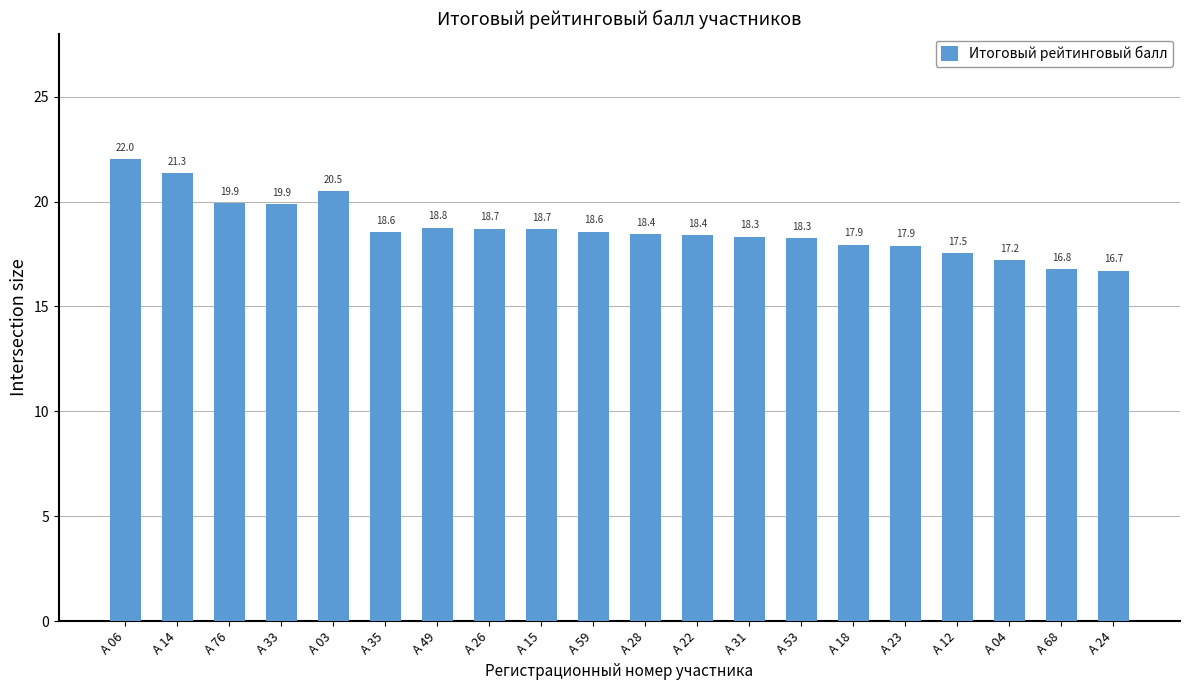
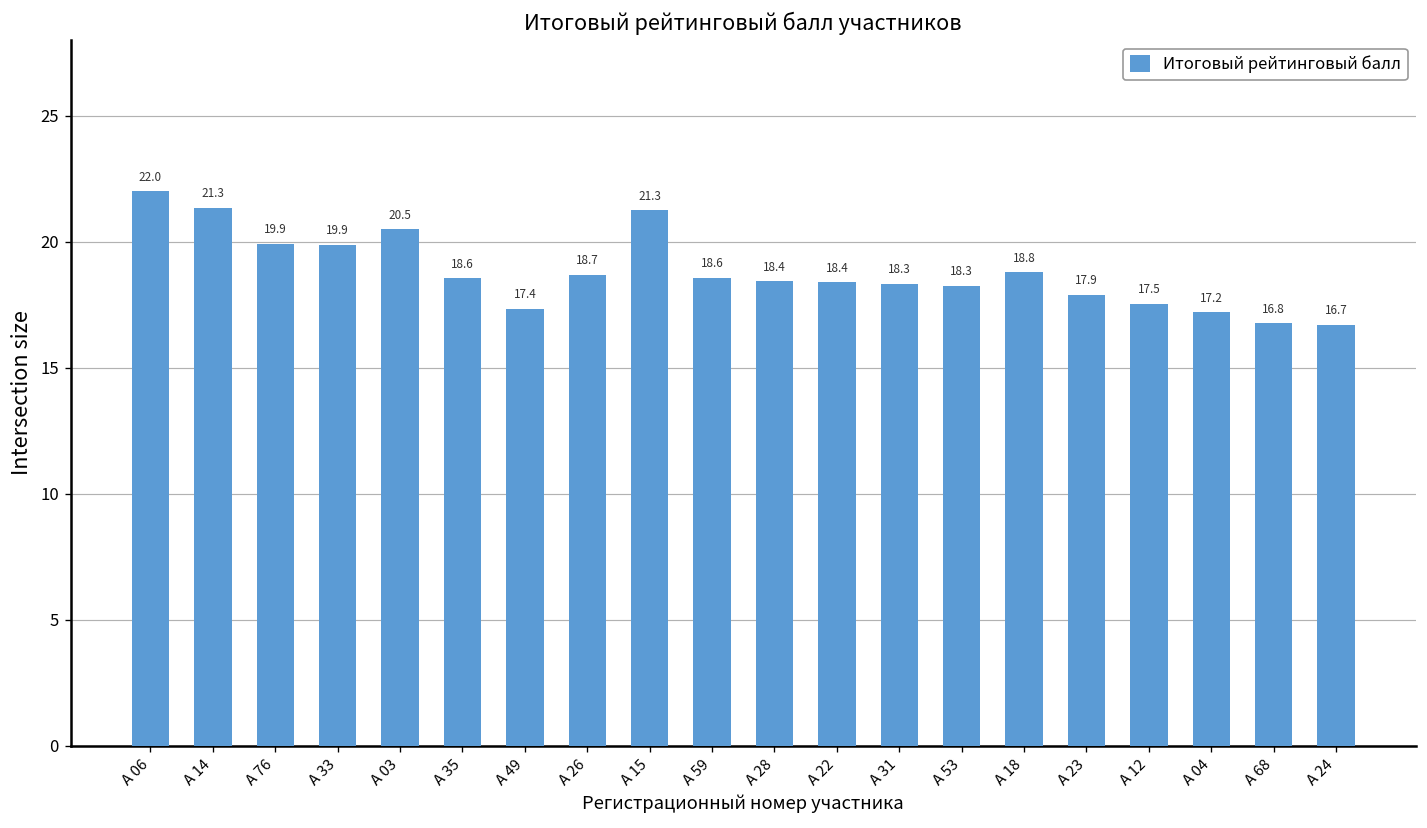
  {
    "А 06": 22.0,
    "А 14": 21.3,
    "А 76": 19.9,
    "А 33": 19.9,
    "А 03": 20.5,
    "А 35": 18.6,
-   "А 49": 18.8,
+   "А 49": 17.4,
    "А 26": 18.7,
-   "А 15": 18.7,
+   "А 15": 21.3,
    "А 59": 18.6,
    "А 28": 18.4,
    "А 22": 18.4,
    "А 31": 18.3,
    "А 53": 18.3,
-   "А 18": 17.9,
+   "А 18": 18.8,
    "А 23": 17.9,
    "А 12": 17.5,
    "А 04": 17.2,
    "А 68": 16.8,
    "А 24": 16.7
  }
